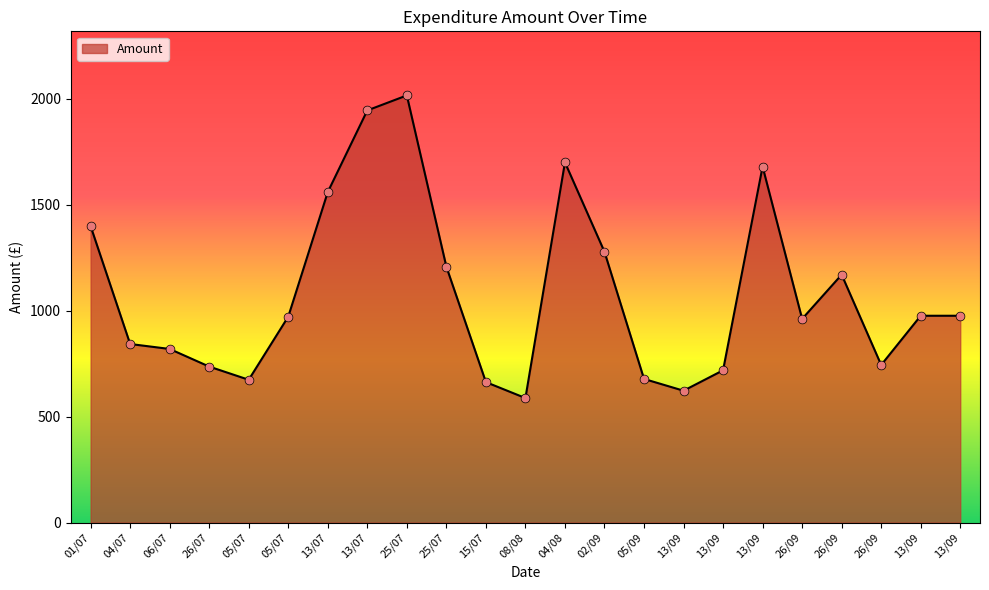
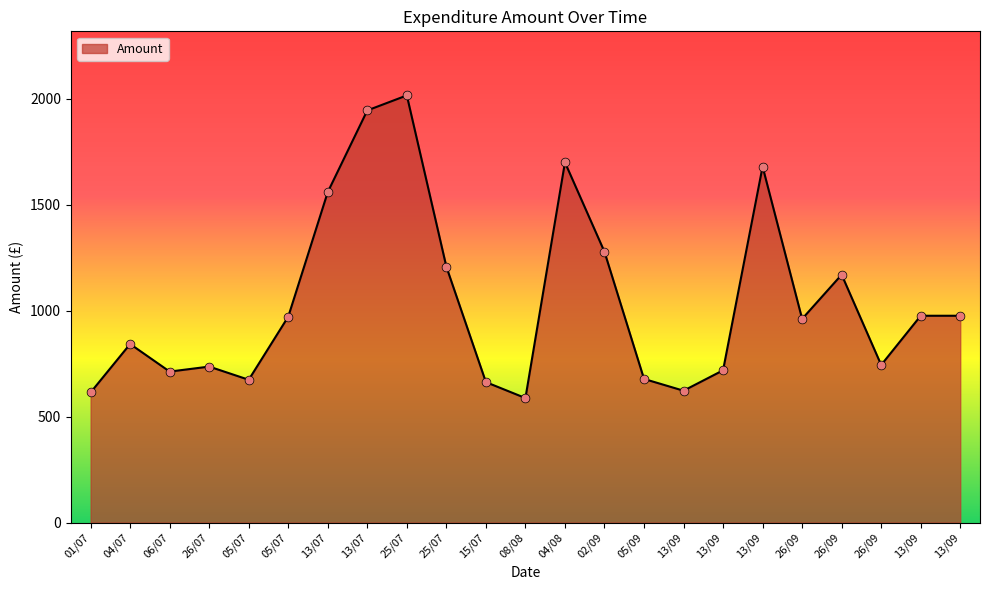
  {
-   "01/07": 1400,
+   "01/07": 610,
    "04/07": 840,
-   "06/07": 820,
+   "06/07": 710,
    "26/07": 740,
    "15/07": 660,
    "08/08": 590,
    "04/08": 1700,
    "02/09": 1280,
    "05/09": 680
  }
